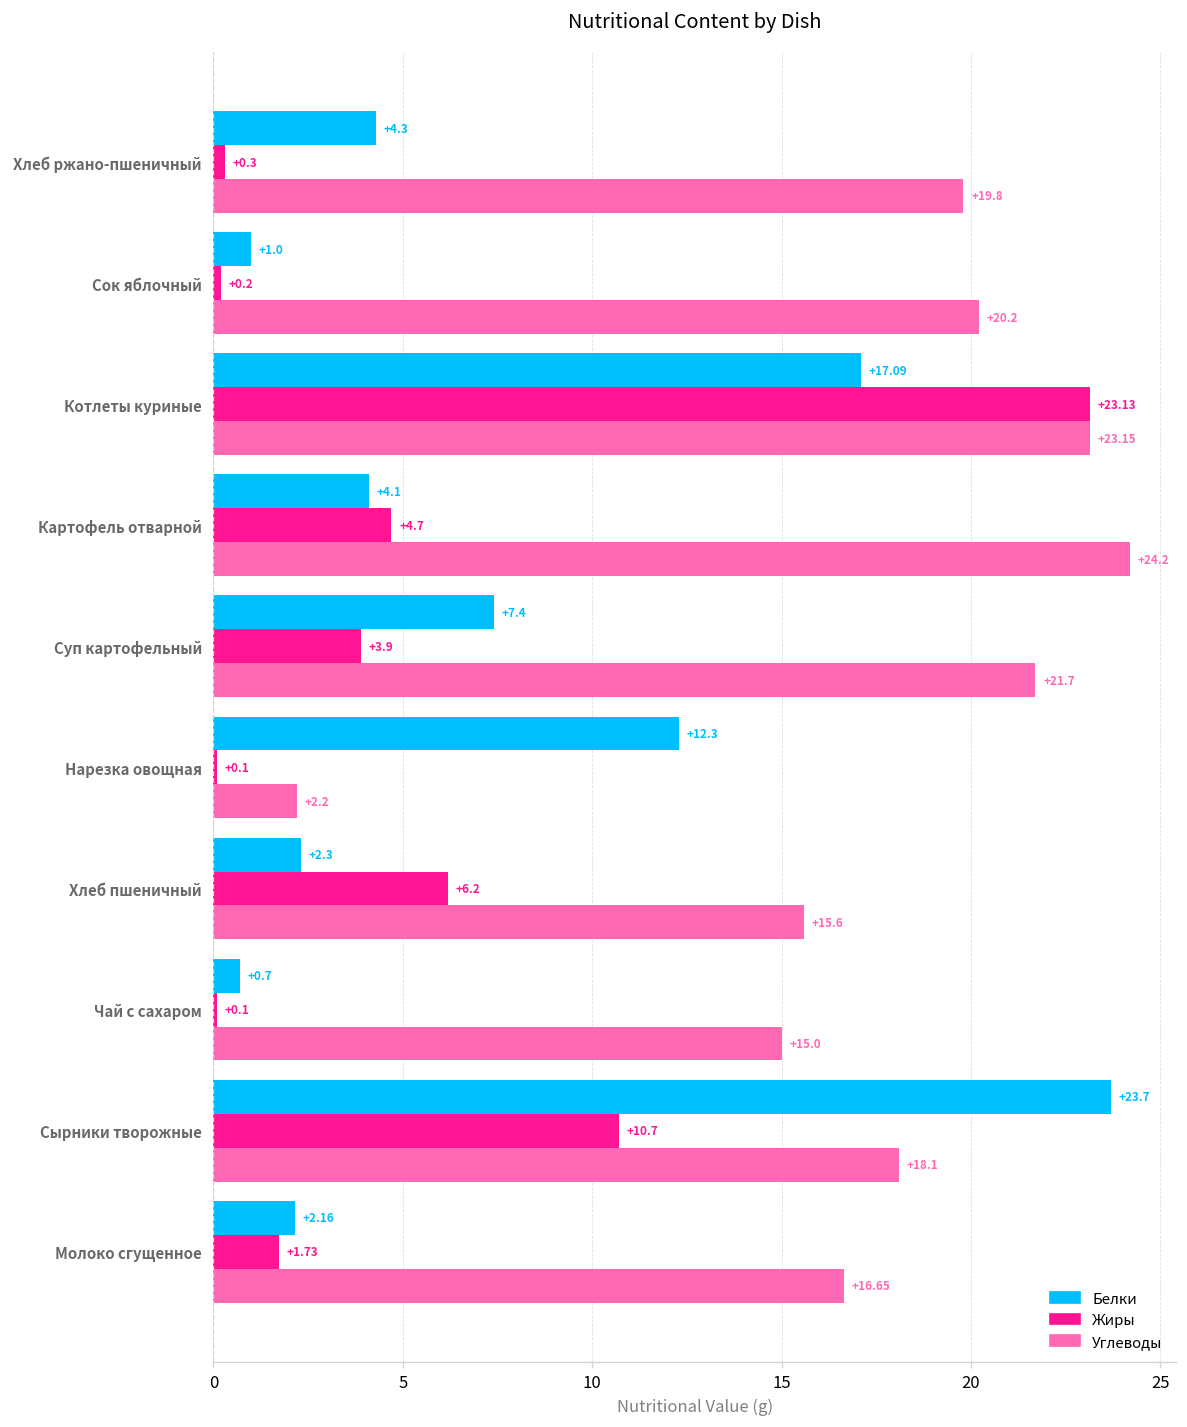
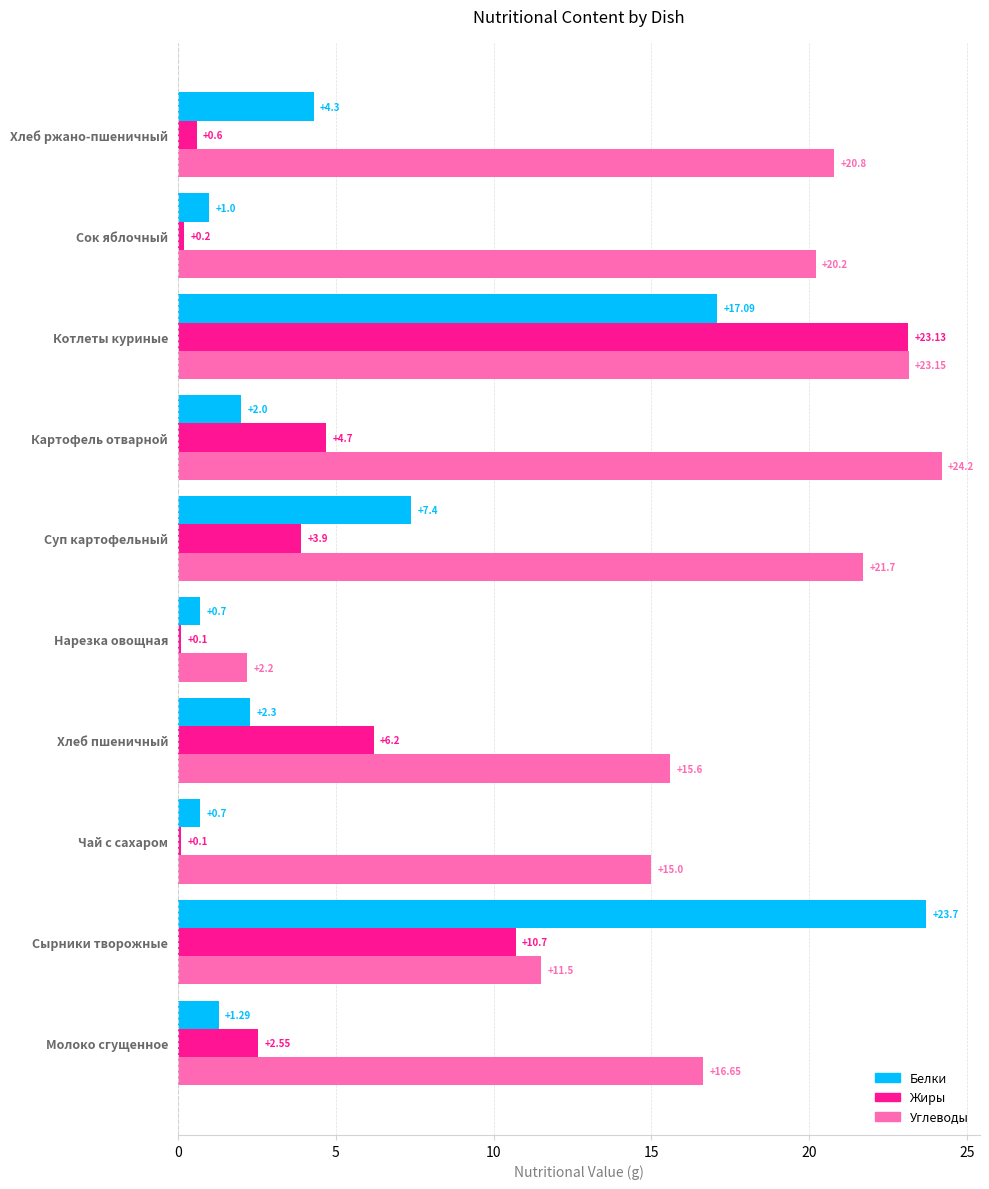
  {
    "Белки": {
      "Хлеб ржано-пшеничный": "+4.3",
      "Сок яблочный": "+1.0",
      "Котлеты куриные": "+17.09",
-     "Картофель отварной": "+4.1",
+     "Картофель отварной": "+2.0",
      "Суп картофельный": "+7.4",
-     "Нарезка овощная": "+12.3",
+     "Нарезка овощная": "+0.7",
      "Хлеб пшеничный": "+2.3",
      "Чай с сахаром": "+0.7",
      "Сырники творожные": "+23.7",
-     "Молоко сгущенное": "+2.16"
+     "Молоко сгущенное": "+1.29"
    },
    "Жиры": {
-     "Хлеб ржано-пшеничный": "+0.3",
+     "Хлеб ржано-пшеничный": "+0.6",
      "Сок яблочный": "+0.2",
      "Котлеты куриные": "+23.13",
      "Картофель отварной": "+4.7",
      "Суп картофельный": "+3.9",
      "Нарезка овощная": "+0.1",
      "Хлеб пшеничный": "+6.2",
      "Чай с сахаром": "+0.1",
      "Сырники творожные": "+10.7",
-     "Молоко сгущенное": "+1.73"
+     "Молоко сгущенное": "+2.55"
    },
    "Углеводы": {
-     "Хлеб ржано-пшеничный": "+19.8",
+     "Хлеб ржано-пшеничный": "+20.8",
      "Сок яблочный": "+20.2",
      "Котлеты куриные": "+23.15",
      "Картофель отварной": "+24.2",
      "Суп картофельный": "+21.7",
      "Нарезка овощная": "+2.2",
      "Хлеб пшеничный": "+15.6",
      "Чай с сахаром": "+15.0",
-     "Сырники творожные": "+18.1",
+     "Сырники творожные": "+11.5",
      "Молоко сгущенное": "+16.65"
    }
  }
